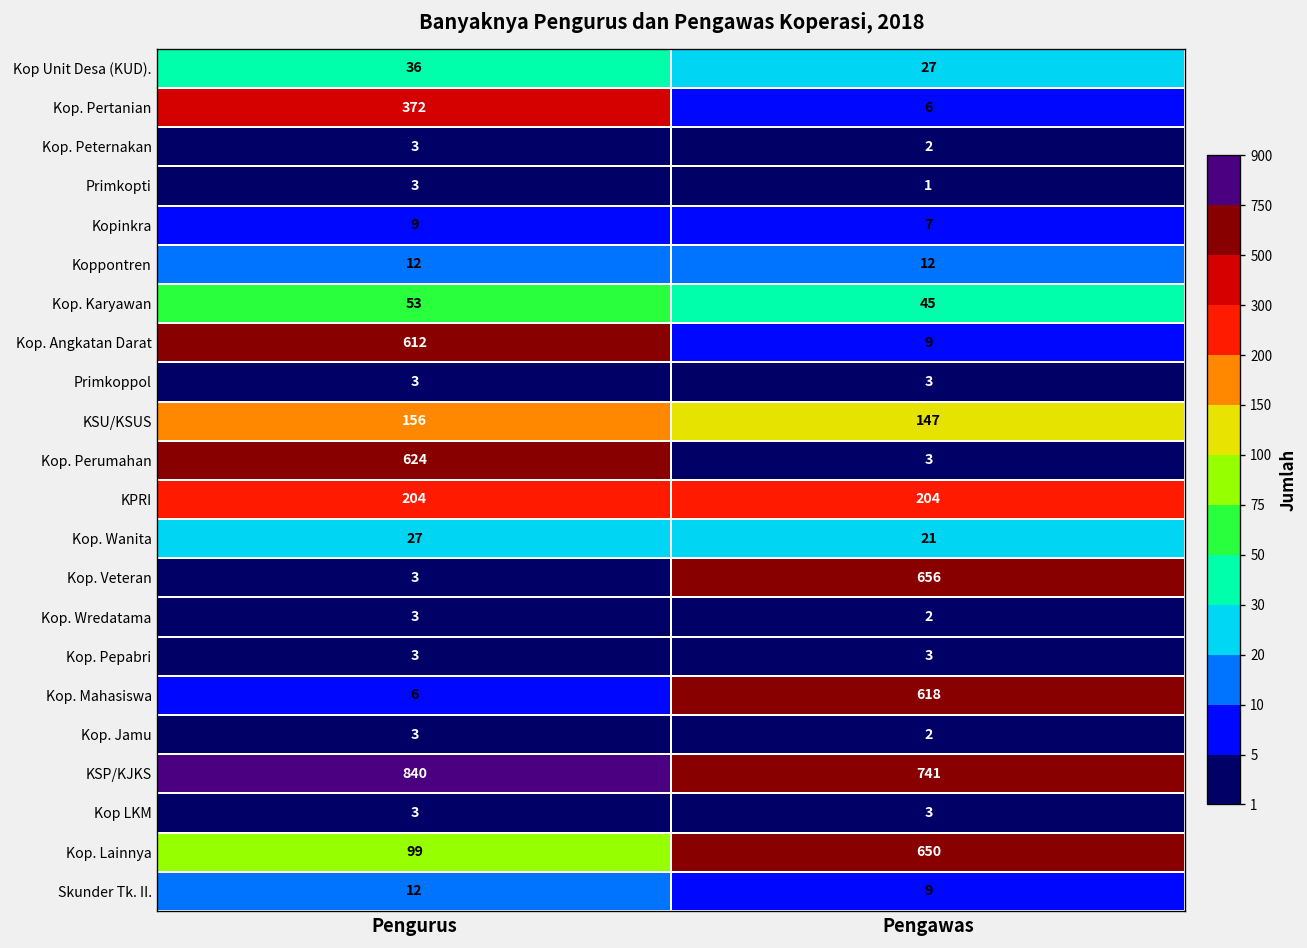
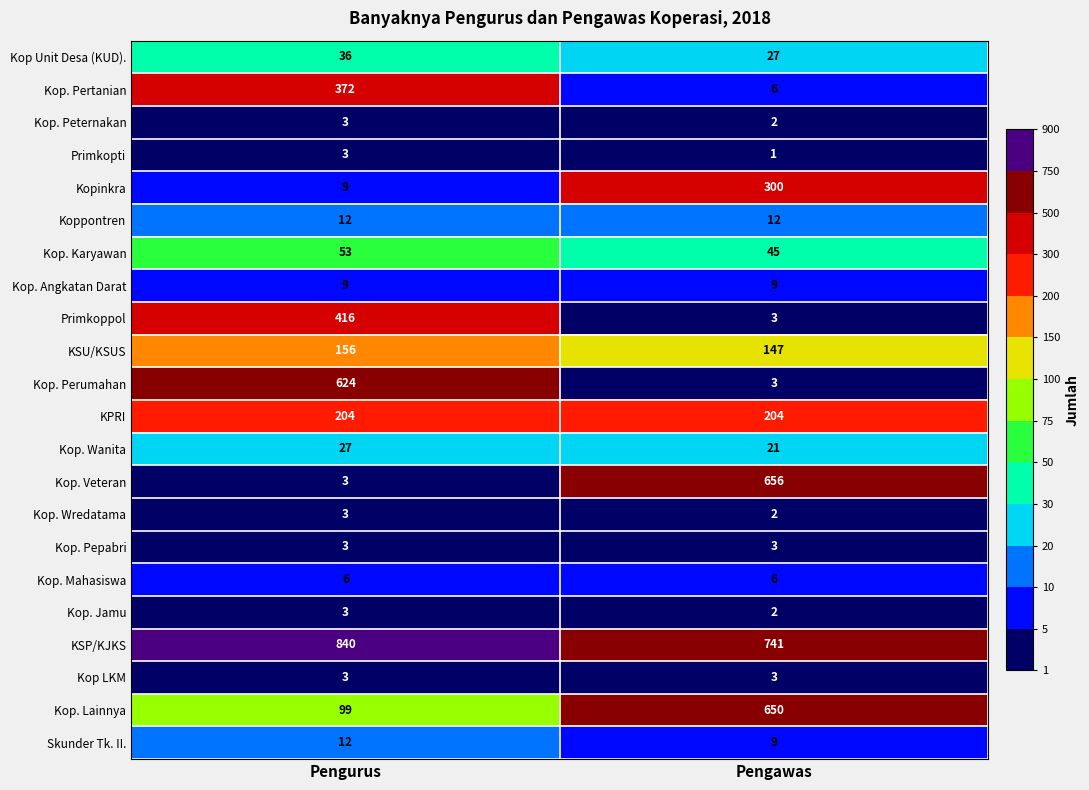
  {
    "Kop Unit Desa (KUD).": {
      "Pengurus": 36,
      "Pengawas": 27
    },
    "Kop. Pertanian": {
      "Pengurus": 372,
      "Pengawas": 6
    },
    "Kop. Peternakan": {
      "Pengurus": 3,
      "Pengawas": 2
    },
    "Primkopti": {
      "Pengurus": 3,
      "Pengawas": 1
    },
    "Kopinkra": {
      "Pengurus": 9,
-     "Pengawas": 7
+     "Pengawas": 300
    },
    "Koppontren": {
      "Pengurus": 12,
      "Pengawas": 12
    },
    "Kop. Karyawan": {
      "Pengurus": 53,
      "Pengawas": 45
    },
    "Kop. Angkatan Darat": {
-     "Pengurus": 612,
+     "Pengurus": 9,
      "Pengawas": 9
    },
    "Primkoppol": {
-     "Pengurus": 3,
+     "Pengurus": 416,
      "Pengawas": 3
    },
    "KSU/KSUS": {
      "Pengurus": 156,
      "Pengawas": 147
    },
    "Kop. Perumahan": {
      "Pengurus": 624,
      "Pengawas": 3
    },
    "KPRI": {
      "Pengurus": 204,
      "Pengawas": 204
    },
    "Kop. Wanita": {
      "Pengurus": 27,
      "Pengawas": 21
    },
    "Kop. Veteran": {
      "Pengurus": 3,
      "Pengawas": 656
    },
    "Kop. Wredatama": {
      "Pengurus": 3,
      "Pengawas": 2
    },
    "Kop. Pepabri": {
      "Pengurus": 3,
      "Pengawas": 3
    },
    "Kop. Mahasiswa": {
      "Pengurus": 6,
-     "Pengawas": 618
+     "Pengawas": 6
    },
    "Kop. Jamu": {
      "Pengurus": 3,
      "Pengawas": 2
    },
    "KSP/KJKS": {
      "Pengurus": 840,
      "Pengawas": 741
    },
    "Kop LKM": {
      "Pengurus": 3,
      "Pengawas": 3
    },
    "Kop. Lainnya": {
      "Pengurus": 99,
      "Pengawas": 650
    },
    "Skunder Tk. II.": {
      "Pengurus": 12,
      "Pengawas": 9
    }
  }
